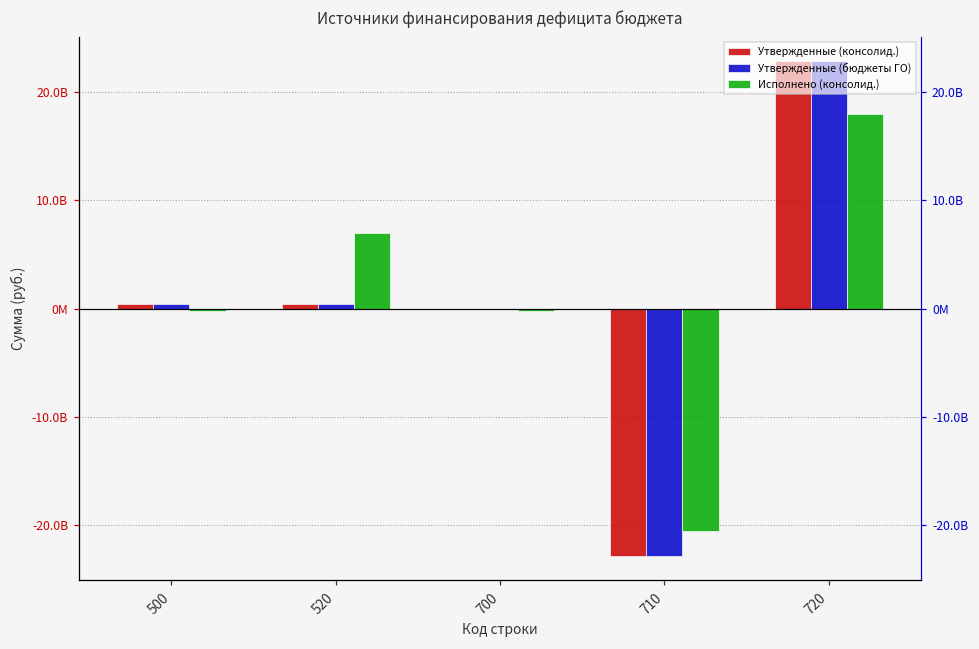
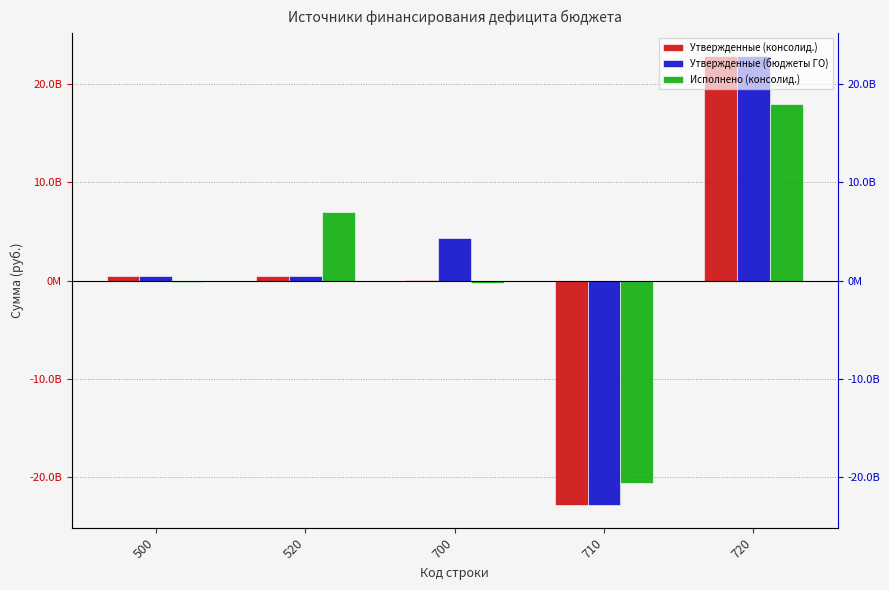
  {
    "Утвержденные (консолид.)": {
      "500": 0,
      "520": 0,
      "710": -23000000000
    },
    "Утвержденные (бюджеты ГО)": {
      "500": 0,
      "520": 0,
-     "700": 0,
+     "700": 4000000000,
      "710": -23000000000
    },
    "Исполнено (консолид.)": {
      "520": 7000000000,
      "710": -21000000000,
      "720": 18000000000
    }
  }
